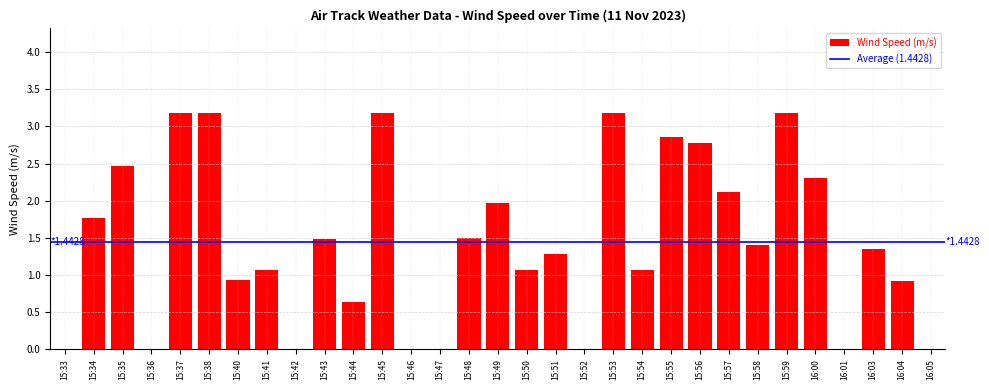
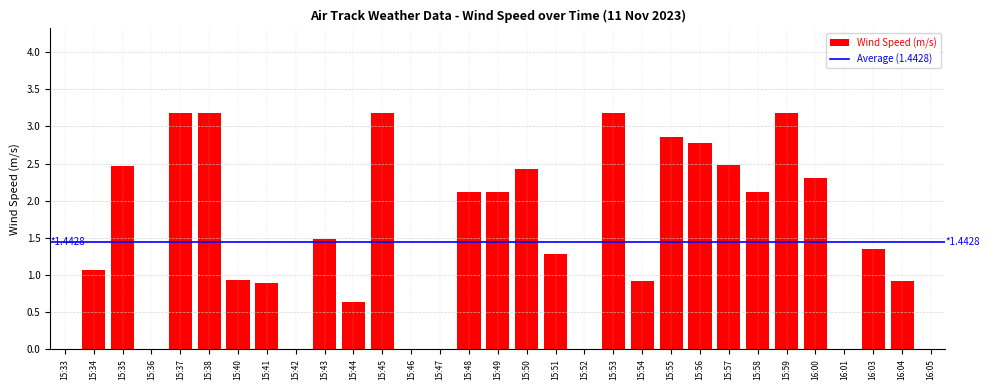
  {
    "15:33": 0.0,
-   "15:34": 1.8,
+   "15:34": 1.1,
    "15:35": 2.5,
    "15:36": 0.0,
    "15:37": 3.2,
    "15:38": 3.2,
    "15:40": 0.9,
-   "15:41": 1.1,
+   "15:41": 0.9,
    "15:42": 0.0,
    "15:43": 1.5,
    "15:44": 0.6,
    "15:45": 3.2,
    "15:46": 0.0,
    "15:47": 0.0,
-   "15:48": 1.5,
-   "15:49": 2.0,
-   "15:50": 1.1,
+   "15:48": 2.1,
+   "15:49": 2.1,
+   "15:50": 2.4,
    "15:51": 1.3,
    "15:52": 0.0,
    "15:53": 3.2,
-   "15:54": 1.1,
+   "15:54": 0.9,
    "15:55": 2.9,
    "15:56": 2.8,
-   "15:57": 2.1,
-   "15:58": 1.4,
+   "15:57": 2.5,
+   "15:58": 2.1,
    "15:59": 3.2,
    "16:00": 2.3,
    "16:01": 0.0,
    "16:03": 1.3,
    "16:04": 0.9,
    "16:05": 0.0
  }
